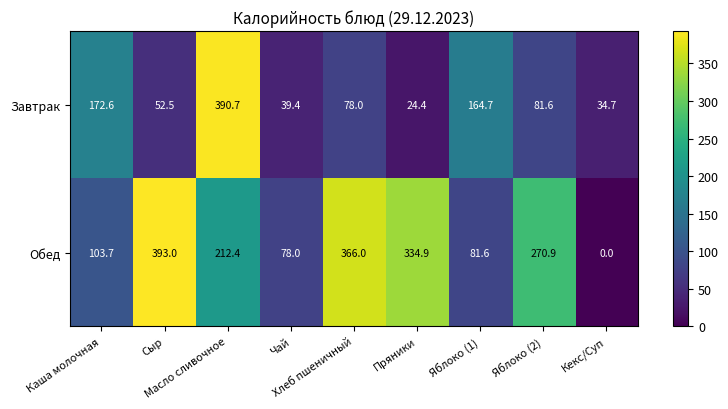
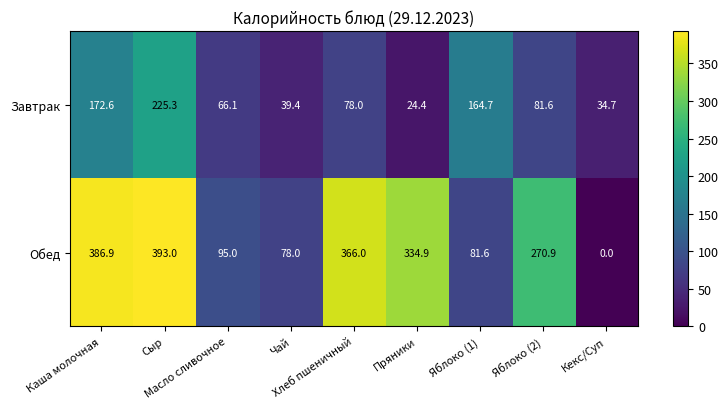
  {
    "Завтрак": {
      "Каша молочная": 172.6,
-     "Сыр": 52.5,
-     "Масло сливочное": 390.7,
+     "Сыр": 225.3,
+     "Масло сливочное": 66.1,
      "Чай": 39.4,
      "Хлеб пшеничный": 78.0,
      "Пряники": 24.4,
      "Яблоко (1)": 164.7,
      "Яблоко (2)": 81.6,
      "Кекс/Суп": 34.7
    },
    "Обед": {
-     "Каша молочная": 103.7,
+     "Каша молочная": 386.9,
      "Сыр": 393.0,
-     "Масло сливочное": 212.4,
+     "Масло сливочное": 95.0,
      "Чай": 78.0,
      "Хлеб пшеничный": 366.0,
      "Пряники": 334.9,
      "Яблоко (1)": 81.6,
      "Яблоко (2)": 270.9,
      "Кекс/Суп": 0.0
    }
  }
